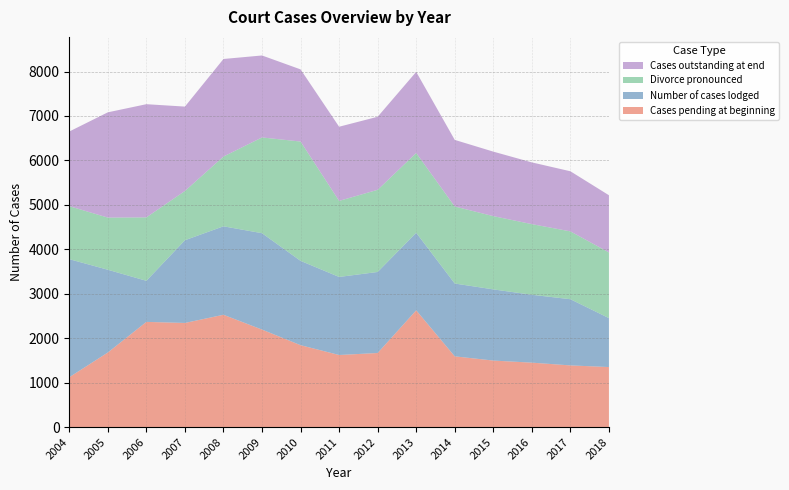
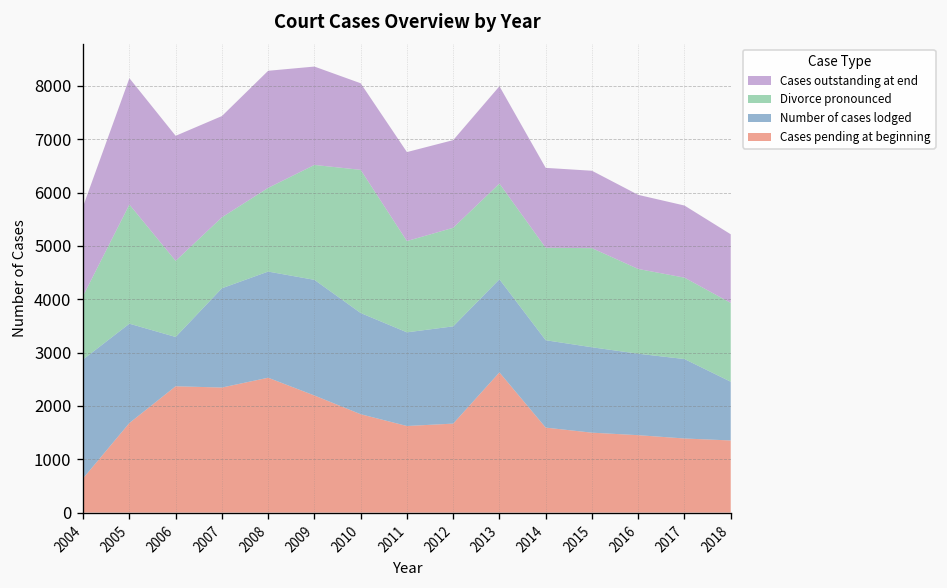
  {
    "Cases pending at beginning": {
-     "2004": 1100,
+     "2004": 600,
      "2005": 1700,
      "2006": 2400,
      "2007": 2300,
      "2008": 2500,
      "2009": 2200,
      "2010": 1800,
      "2011": 1600,
      "2012": 1700,
      "2013": 2600,
      "2014": 1600,
      "2015": 1500,
      "2016": 1500,
      "2017": 1400,
      "2018": 1400
    },
    "Number of cases lodged": {
-     "2004": 2700,
+     "2004": 2200,
      "2005": 1900,
      "2006": 900,
      "2007": 1900,
      "2008": 2000,
      "2009": 2200,
      "2010": 1900,
      "2011": 1800,
      "2012": 1800,
      "2013": 1700,
      "2014": 1600,
      "2015": 1600,
      "2016": 1500,
      "2017": 1500,
      "2018": 1100
    },
    "Divorce pronounced": {
      "2004": 1200,
-     "2005": 1200,
+     "2005": 2200,
      "2006": 1400,
-     "2007": 1100,
+     "2007": 1300,
      "2008": 1600,
      "2009": 2200,
      "2010": 2700,
      "2011": 1700,
      "2012": 1800,
      "2013": 1800,
      "2014": 1700,
-     "2015": 1600,
+     "2015": 1900,
      "2016": 1600,
      "2017": 1500,
      "2018": 1500
    },
    "Cases outstanding at end": {
      "2004": 1700,
      "2005": 2400,
-     "2006": 2500,
+     "2006": 2300,
      "2007": 1900,
      "2008": 2200,
      "2009": 1800,
      "2010": 1600,
      "2011": 1700,
      "2012": 1600,
      "2013": 1800,
      "2014": 1500,
      "2015": 1500,
      "2016": 1400,
      "2017": 1400,
      "2018": 1300
    }
  }
